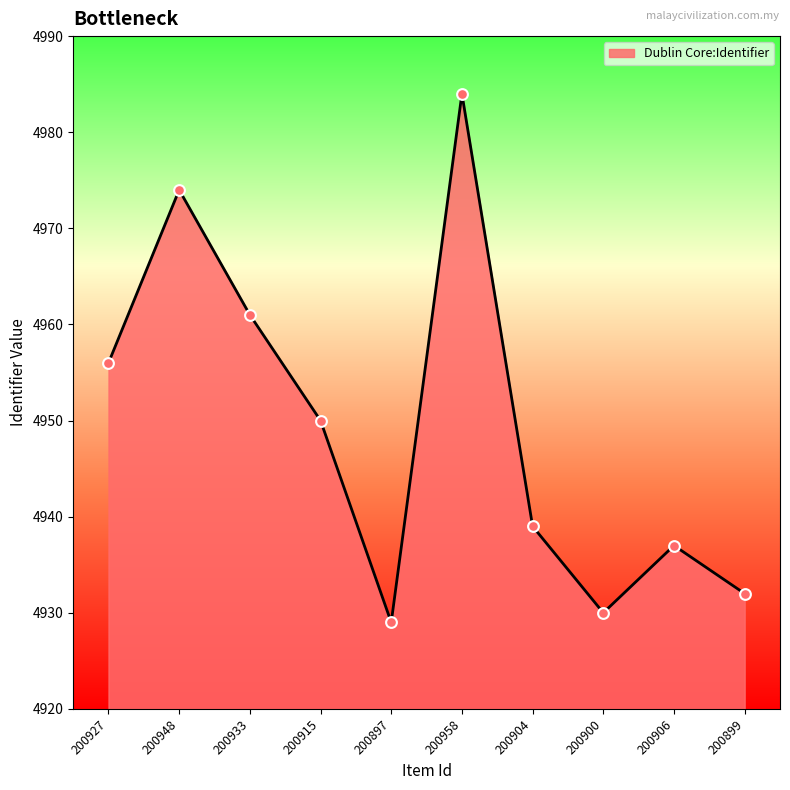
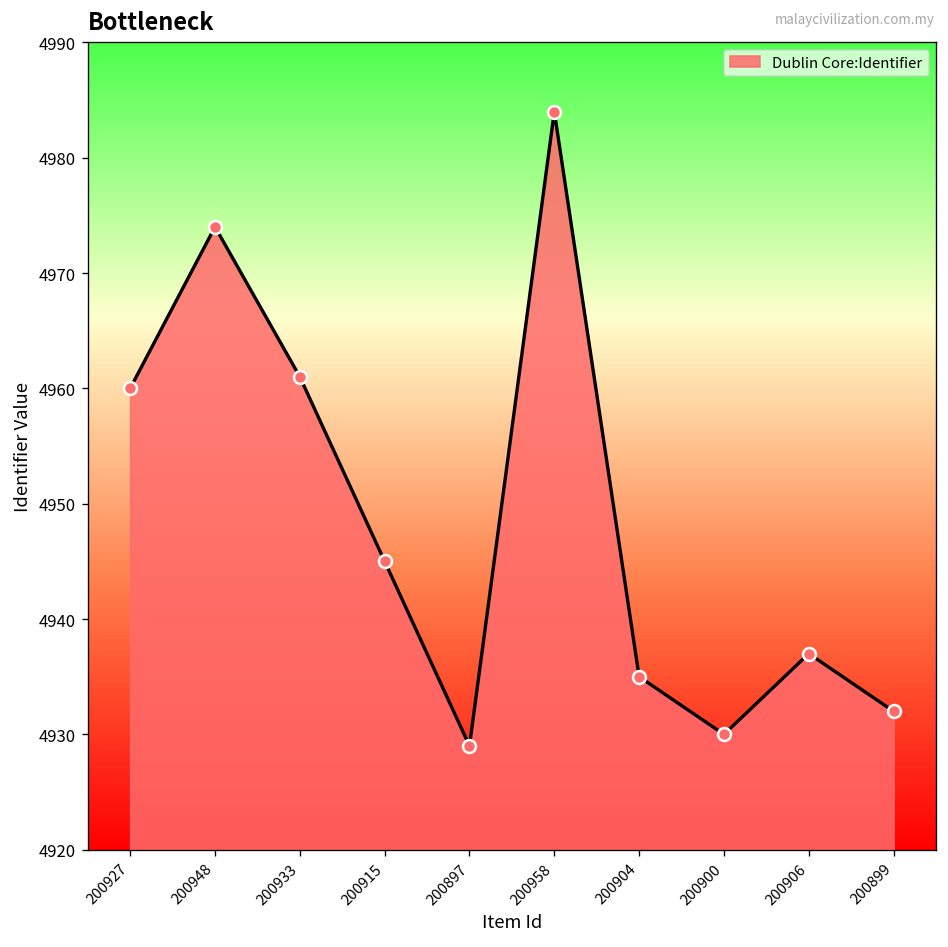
  {
-   "200927": 4956,
+   "200927": 4960,
    "200948": 4974,
    "200933": 4961,
-   "200915": 4950,
+   "200915": 4945,
    "200897": 4929,
    "200958": 4984,
-   "200904": 4939,
+   "200904": 4935,
    "200900": 4930,
    "200906": 4937,
    "200899": 4932
  }
